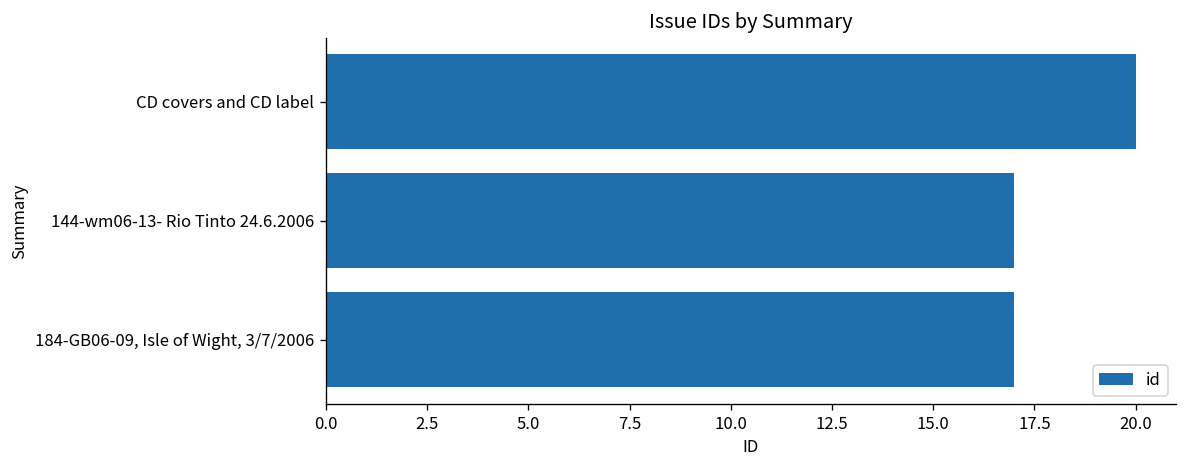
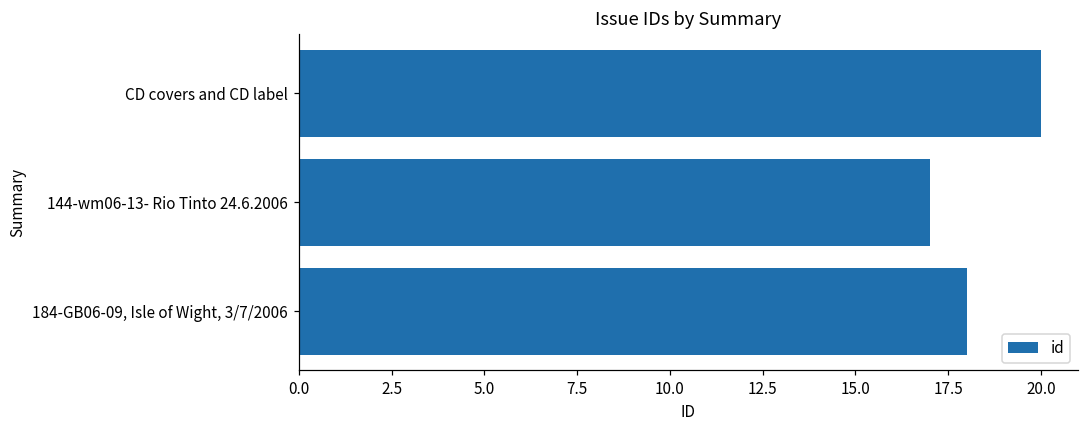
  {
    "CD covers and CD label": 20,
    "144-wm06-13- Rio Tinto 24.6.2006": 17,
-   "184-GB06-09, Isle of Wight, 3/7/2006": 17
+   "184-GB06-09, Isle of Wight, 3/7/2006": 18
  }
